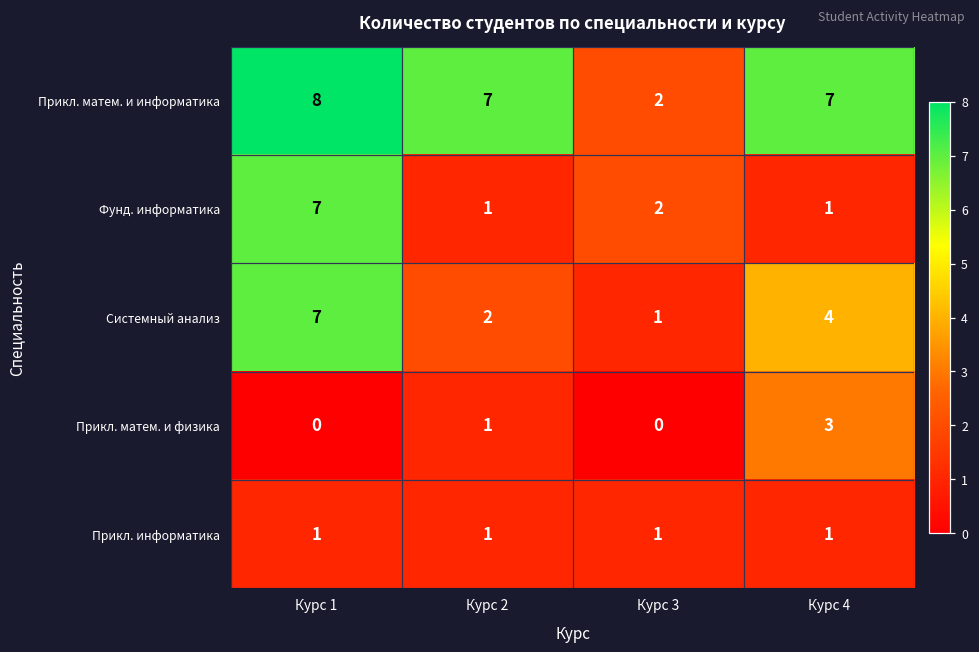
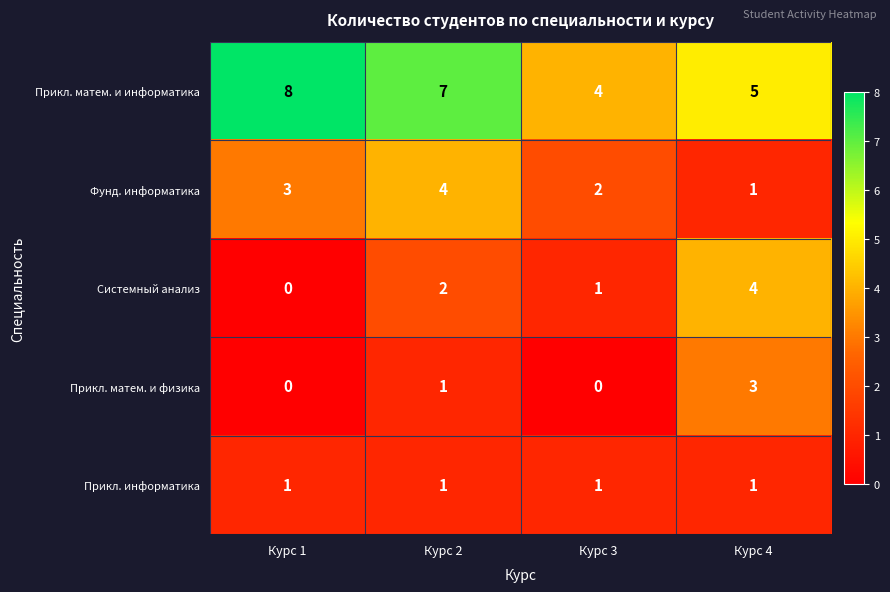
  {
    "Прикл. матем. и информатика": {
      "Курс 1": 8,
      "Курс 2": 7,
-     "Курс 3": 2,
-     "Курс 4": 7
+     "Курс 3": 4,
+     "Курс 4": 5
    },
    "Фунд. информатика": {
-     "Курс 1": 7,
-     "Курс 2": 1,
+     "Курс 1": 3,
+     "Курс 2": 4,
      "Курс 3": 2,
      "Курс 4": 1
    },
    "Системный анализ": {
-     "Курс 1": 7,
+     "Курс 1": 0,
      "Курс 2": 2,
      "Курс 3": 1,
      "Курс 4": 4
    },
    "Прикл. матем. и физика": {
      "Курс 1": 0,
      "Курс 2": 1,
      "Курс 3": 0,
      "Курс 4": 3
    },
    "Прикл. информатика": {
      "Курс 1": 1,
      "Курс 2": 1,
      "Курс 3": 1,
      "Курс 4": 1
    }
  }
